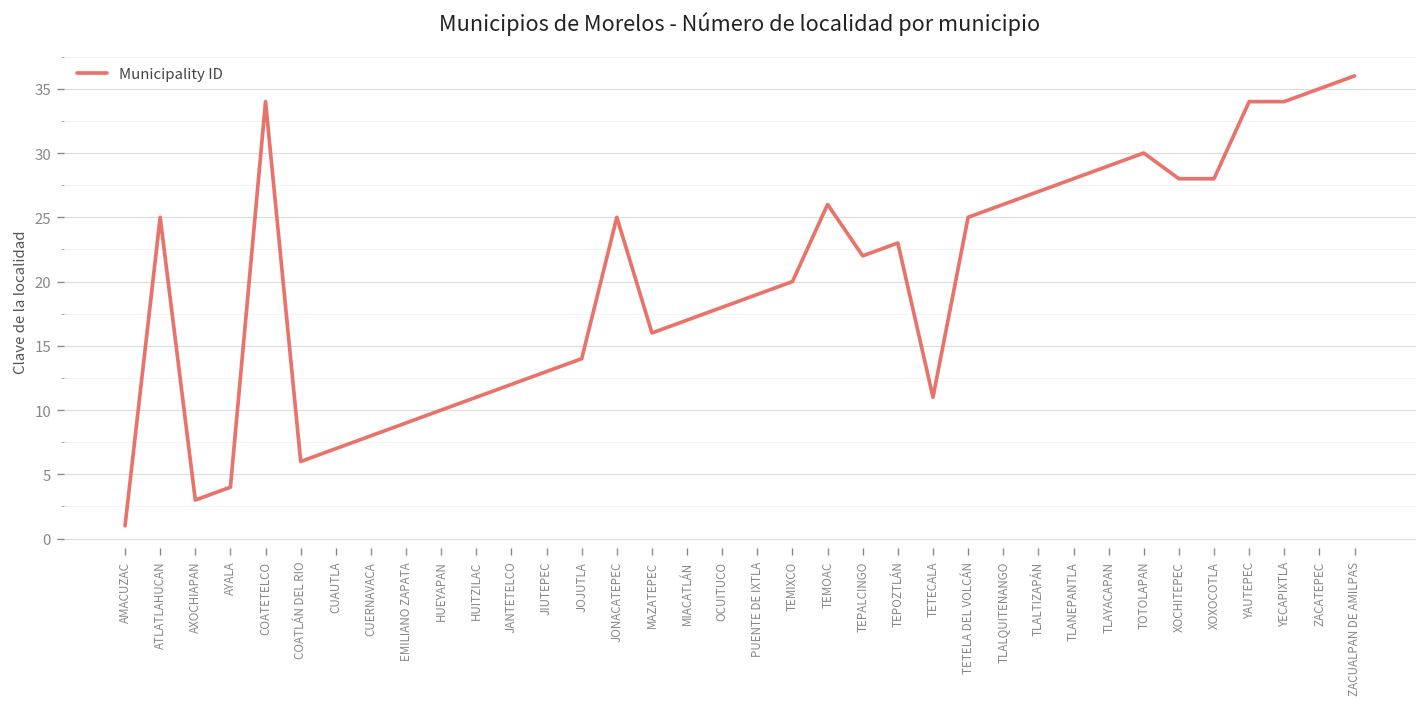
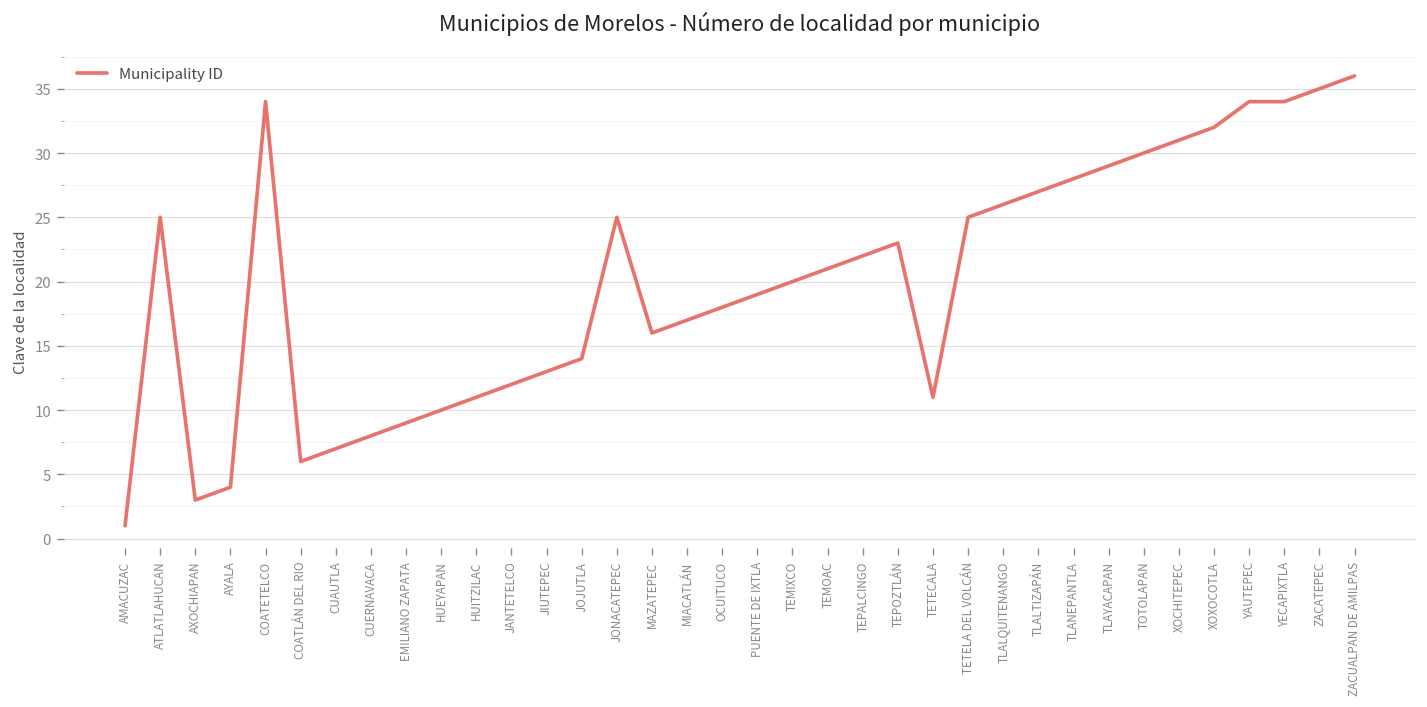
  {
    "AMACUZAC": 1,
    "ATLATLAHUCAN": 25,
    "AXOCHIAPAN": 3,
    "AYALA": 4,
    "COATETELCO": 34,
    "COATLÁN DEL RIO": 6,
    "CUAUTLA": 7,
    "CUERNAVACA": 8,
    "EMILIANO ZAPATA": 9,
    "HUEYAPAN": 10,
    "HUITZILAC": 11,
    "JANTETELCO": 12,
    "JIUTEPEC": 13,
    "JOJUTLA": 14,
    "JONACATEPEC": 25,
    "MAZATEPEC": 16,
    "MIACATLÁN": 17,
    "OCUITUCO": 18,
    "PUENTE DE IXTLA": 19,
    "TEMIXCO": 20,
-   "TEMOAC": 26,
+   "TEMOAC": 21,
    "TEPALCINGO": 22,
    "TEPOZTLÁN": 23,
    "TETECALA": 11,
    "TETELA DEL VOLCÁN": 25,
    "TLALQUITENANGO": 26,
    "TLALTIZAPÁN": 27,
    "TLANEPANTLA": 28,
    "TLAYACAPAN": 29,
    "TOTOLAPAN": 30,
-   "XOCHITEPEC": 28,
-   "XOXOCOTLA": 28,
+   "XOCHITEPEC": 31,
+   "XOXOCOTLA": 32,
    "YAUTEPEC": 34,
    "YECAPIXTLA": 34,
    "ZACATEPEC": 35,
    "ZACUALPAN DE AMILPAS": 36
  }
